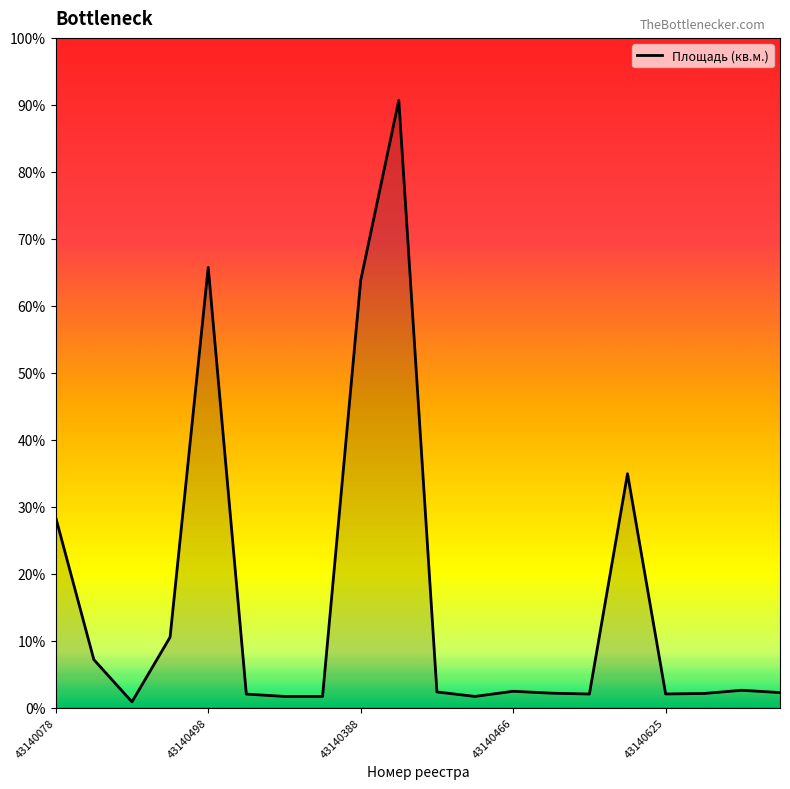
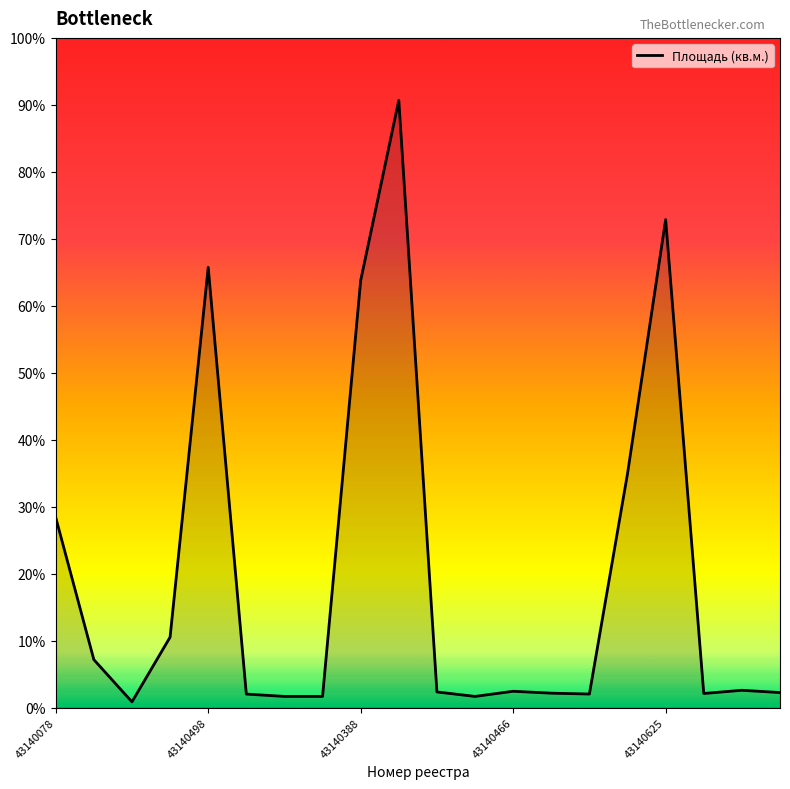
  {
    "43140078": "28%",
    "43140498": "66%",
    "43140388": "64%",
    "43140466": "2%",
-   "43140625": "2%"
+   "43140625": "73%"
  }
